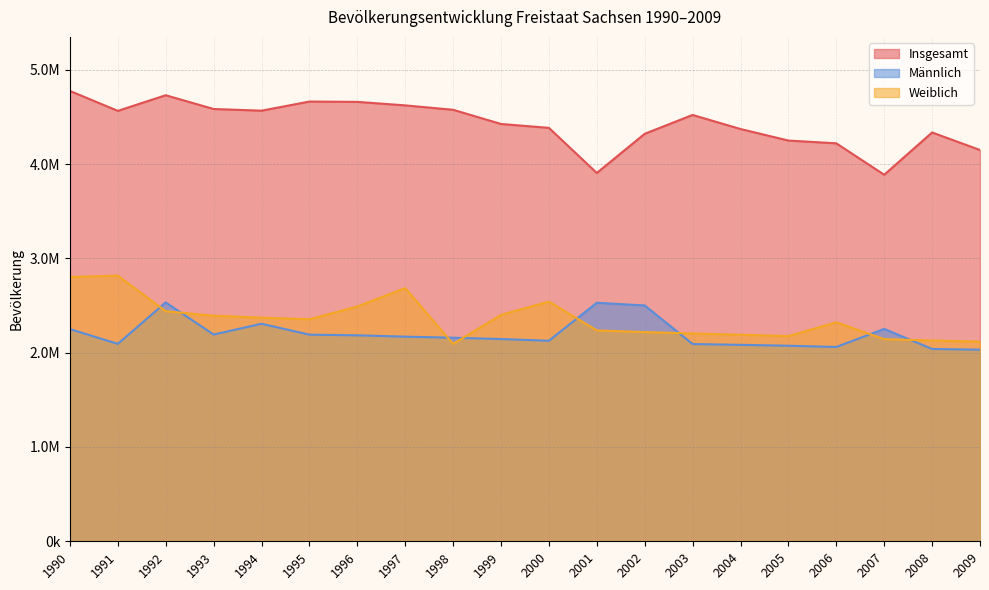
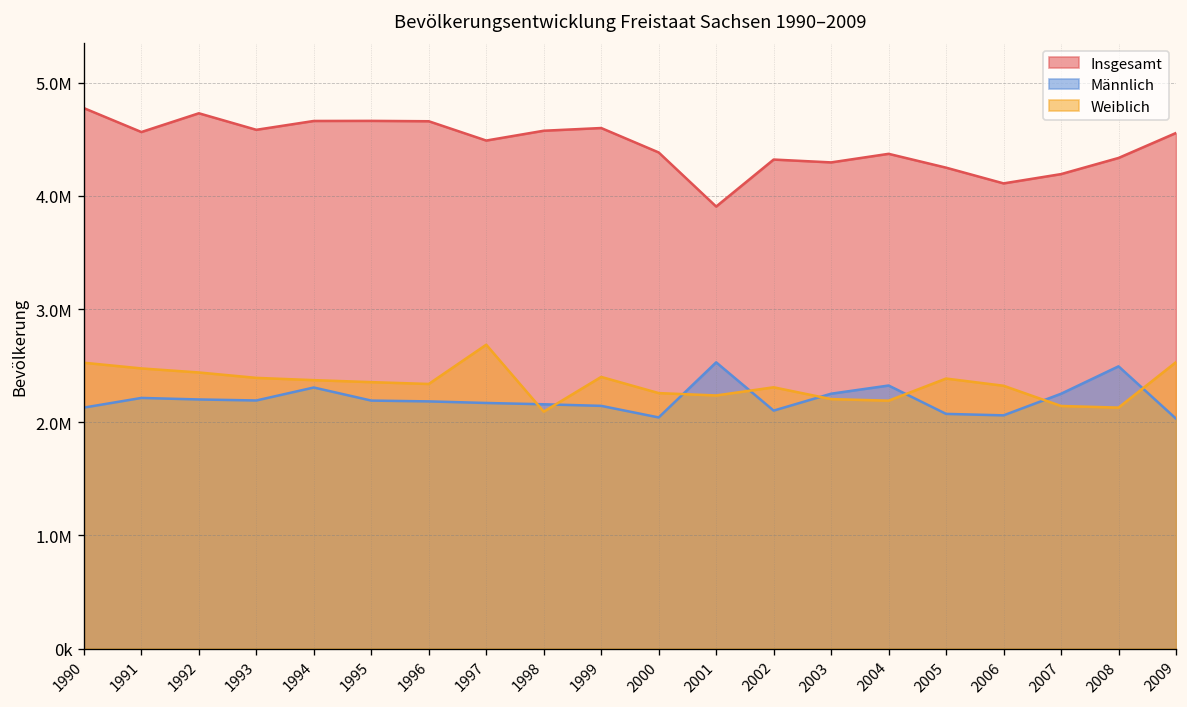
  {
    "Insgesamt": {
      "1990": 4800000,
      "1991": 4600000,
      "1992": 4700000,
      "1993": 4600000,
-     "1994": 4600000,
+     "1994": 4700000,
      "1995": 4700000,
      "1996": 4700000,
-     "1997": 4600000,
+     "1997": 4500000,
      "1998": 4600000,
-     "1999": 4400000,
+     "1999": 4600000,
      "2000": 4400000,
      "2001": 3900000,
      "2002": 4300000,
-     "2003": 4500000,
+     "2003": 4300000,
      "2004": 4400000,
      "2005": 4200000,
-     "2006": 4200000,
-     "2007": 3900000,
+     "2006": 4100000,
+     "2007": 4200000,
      "2008": 4300000,
-     "2009": 4100000
+     "2009": 4600000
    },
    "Männlich": {
-     "1990": 2300000,
-     "1991": 2100000,
-     "1992": 2500000,
+     "1990": 2100000,
+     "1991": 2200000,
+     "1992": 2200000,
      "1993": 2200000,
      "1994": 2300000,
      "1995": 2200000,
      "1996": 2200000,
      "1997": 2200000,
      "1998": 2200000,
      "1999": 2100000,
-     "2000": 2100000,
+     "2000": 2000000,
      "2001": 2500000,
-     "2002": 2500000,
-     "2003": 2100000,
-     "2004": 2100000,
+     "2002": 2100000,
+     "2003": 2300000,
+     "2004": 2300000,
      "2005": 2100000,
      "2006": 2100000,
      "2007": 2300000,
-     "2008": 2000000,
+     "2008": 2500000,
      "2009": 2000000
    },
    "Weiblich": {
-     "1990": 2800000,
-     "1991": 2800000,
+     "1990": 2500000,
+     "1991": 2500000,
      "1992": 2400000,
      "1993": 2400000,
      "1994": 2400000,
      "1995": 2400000,
-     "1996": 2500000,
+     "1996": 2300000,
      "1997": 2700000,
      "1998": 2100000,
      "1999": 2400000,
-     "2000": 2500000,
+     "2000": 2300000,
      "2001": 2200000,
-     "2002": 2200000,
+     "2002": 2300000,
      "2003": 2200000,
      "2004": 2200000,
-     "2005": 2200000,
+     "2005": 2400000,
      "2006": 2300000,
      "2007": 2100000,
      "2008": 2100000,
-     "2009": 2100000
+     "2009": 2500000
    }
  }
